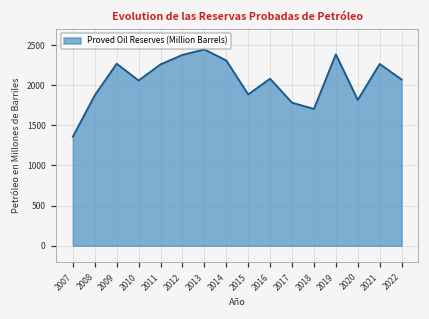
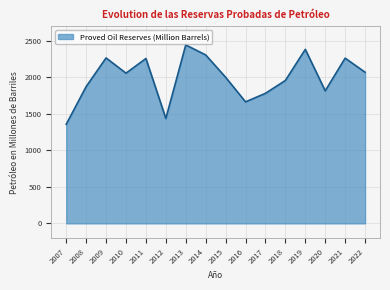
  {
    "2007": 1400,
    "2008": 1900,
    "2009": 2300,
    "2010": 2100,
    "2011": 2300,
-   "2012": 2400,
+   "2012": 1400,
    "2013": 2400,
    "2014": 2300,
-   "2015": 1900,
-   "2016": 2100,
+   "2015": 2000,
+   "2016": 1700,
    "2017": 1800,
-   "2018": 1700,
+   "2018": 2000,
    "2019": 2400,
    "2020": 1800,
    "2021": 2300,
    "2022": 2100
  }
